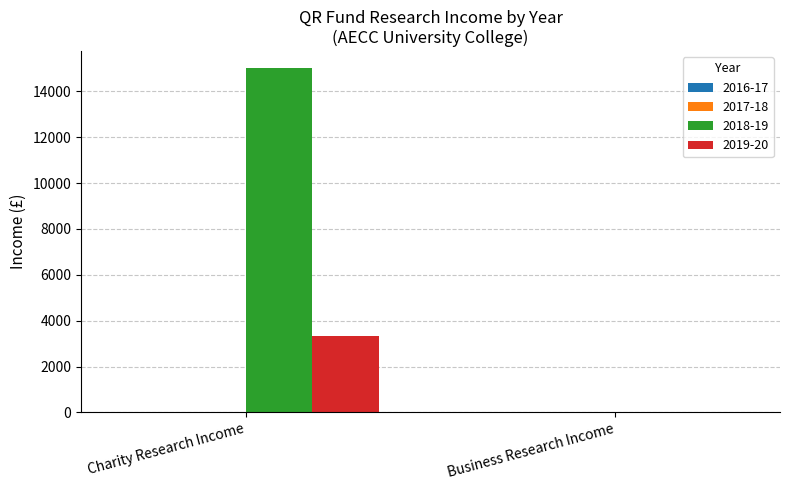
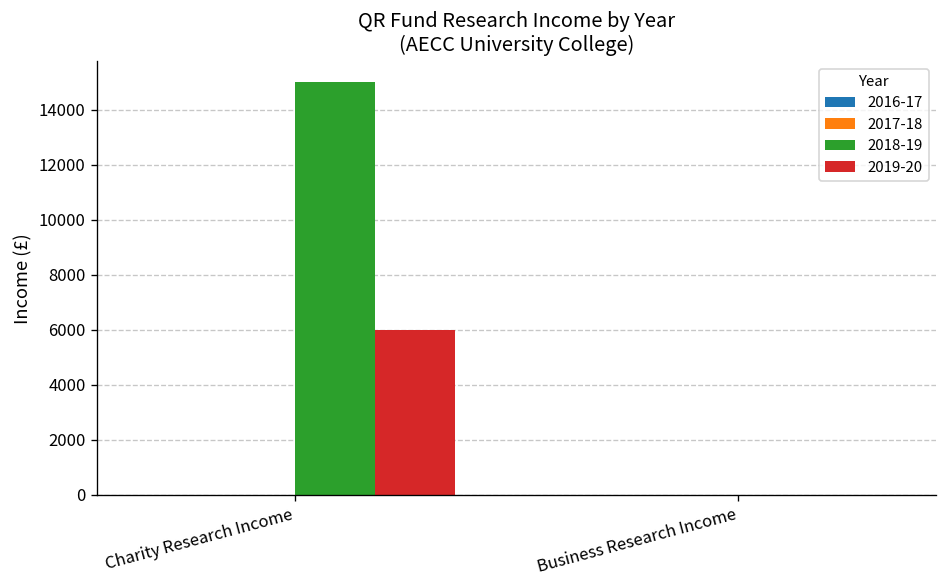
  {
    "2016-17": {
      "Charity Research Income": 0,
      "Business Research Income": 0
    },
    "2017-18": {
      "Charity Research Income": 0,
      "Business Research Income": 0
    },
    "2018-19": {
      "Charity Research Income": 15000,
      "Business Research Income": 0
    },
    "2019-20": {
-     "Charity Research Income": 3300,
+     "Charity Research Income": 6000,
      "Business Research Income": 0
    }
  }
